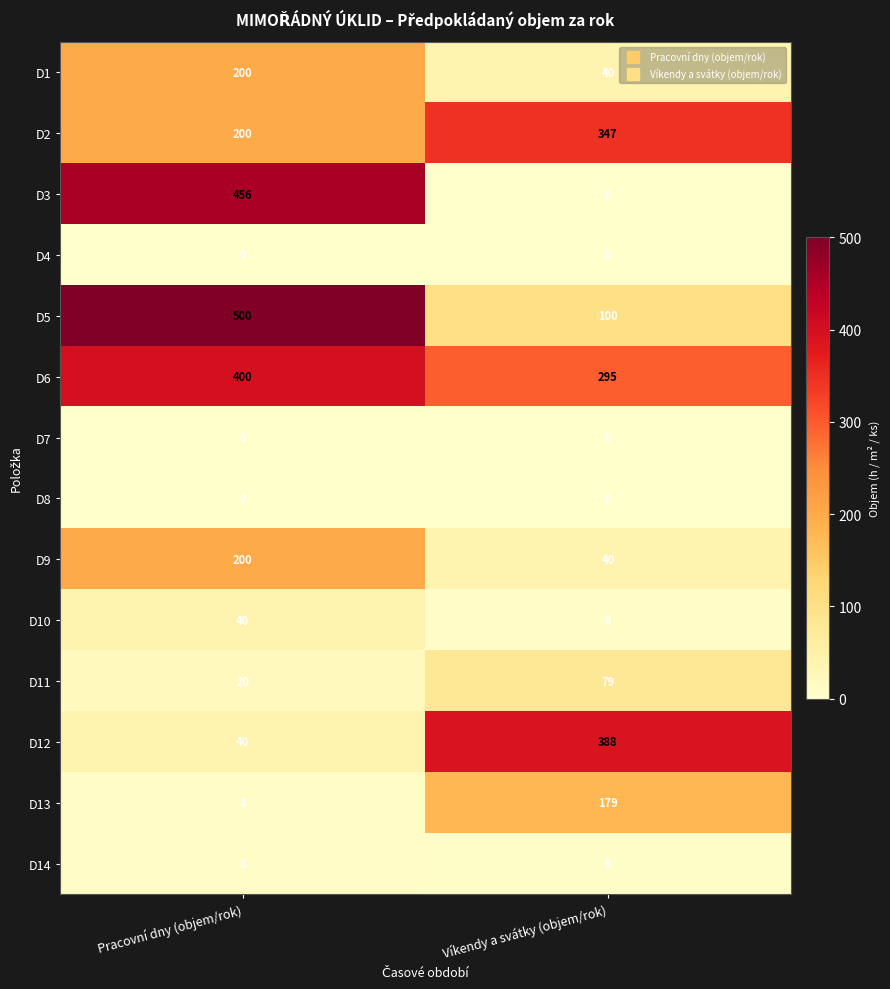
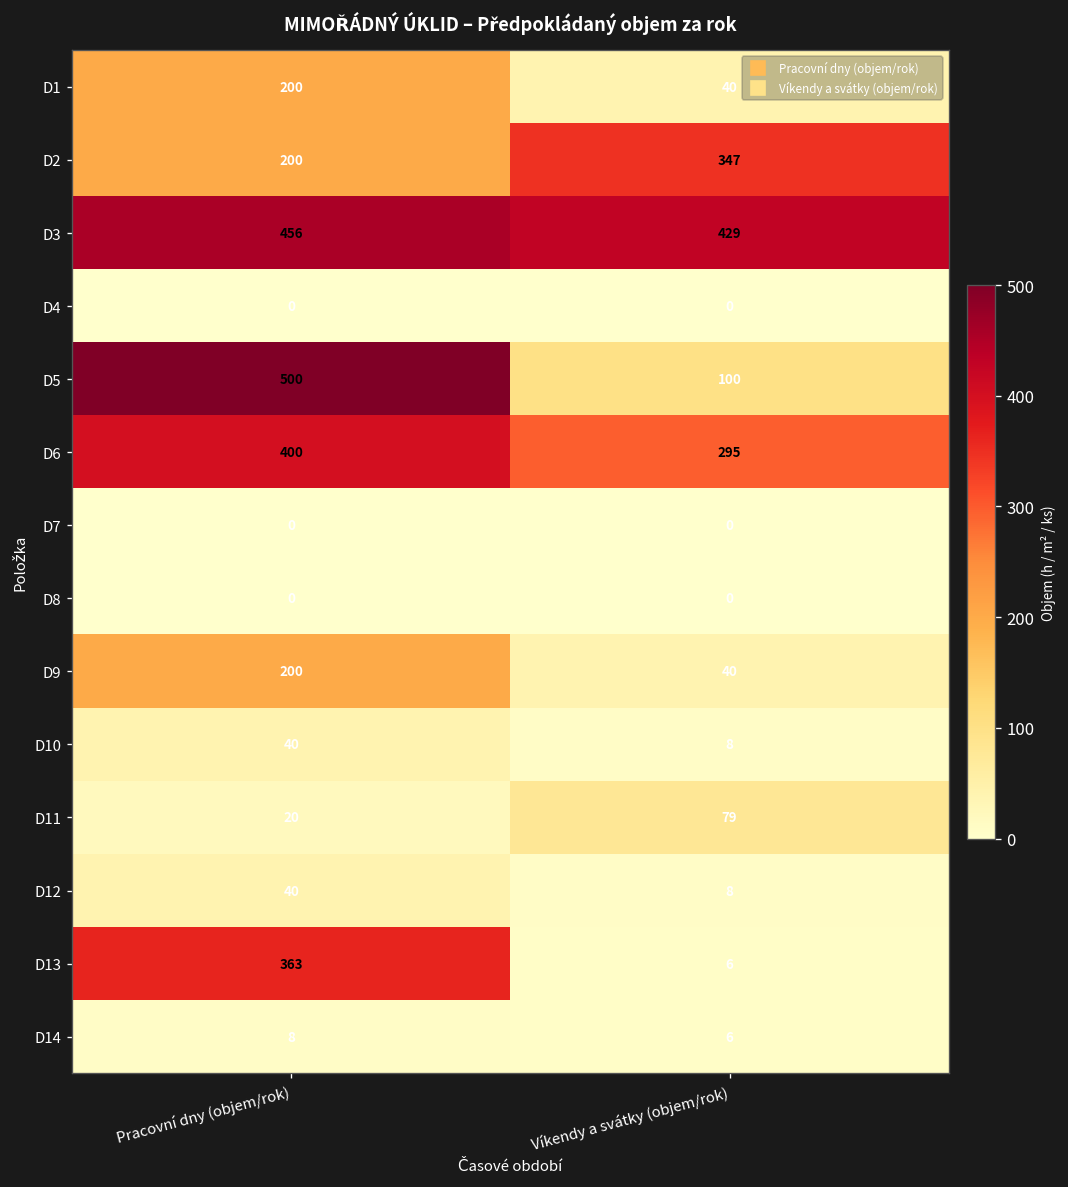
  {
    "D1": {
      "Pracovní dny (objem/rok)": 200,
      "Víkendy a svátky (objem/rok)": 40
    },
    "D2": {
      "Pracovní dny (objem/rok)": 200,
      "Víkendy a svátky (objem/rok)": 347
    },
    "D3": {
      "Pracovní dny (objem/rok)": 456,
-     "Víkendy a svátky (objem/rok)": 0
+     "Víkendy a svátky (objem/rok)": 429
    },
    "D4": {
      "Pracovní dny (objem/rok)": 0,
      "Víkendy a svátky (objem/rok)": 0
    },
    "D5": {
      "Pracovní dny (objem/rok)": 500,
      "Víkendy a svátky (objem/rok)": 100
    },
    "D6": {
      "Pracovní dny (objem/rok)": 400,
      "Víkendy a svátky (objem/rok)": 295
    },
    "D7": {
      "Pracovní dny (objem/rok)": 0,
      "Víkendy a svátky (objem/rok)": 0
    },
    "D8": {
      "Pracovní dny (objem/rok)": 0,
      "Víkendy a svátky (objem/rok)": 0
    },
    "D9": {
      "Pracovní dny (objem/rok)": 200,
      "Víkendy a svátky (objem/rok)": 40
    },
    "D10": {
      "Pracovní dny (objem/rok)": 40,
      "Víkendy a svátky (objem/rok)": 8
    },
    "D11": {
      "Pracovní dny (objem/rok)": 20,
      "Víkendy a svátky (objem/rok)": 79
    },
    "D12": {
      "Pracovní dny (objem/rok)": 40,
-     "Víkendy a svátky (objem/rok)": 388
+     "Víkendy a svátky (objem/rok)": 8
    },
    "D13": {
-     "Pracovní dny (objem/rok)": 8,
-     "Víkendy a svátky (objem/rok)": 179
+     "Pracovní dny (objem/rok)": 363,
+     "Víkendy a svátky (objem/rok)": 6
    },
    "D14": {
      "Pracovní dny (objem/rok)": 8,
      "Víkendy a svátky (objem/rok)": 6
    }
  }
